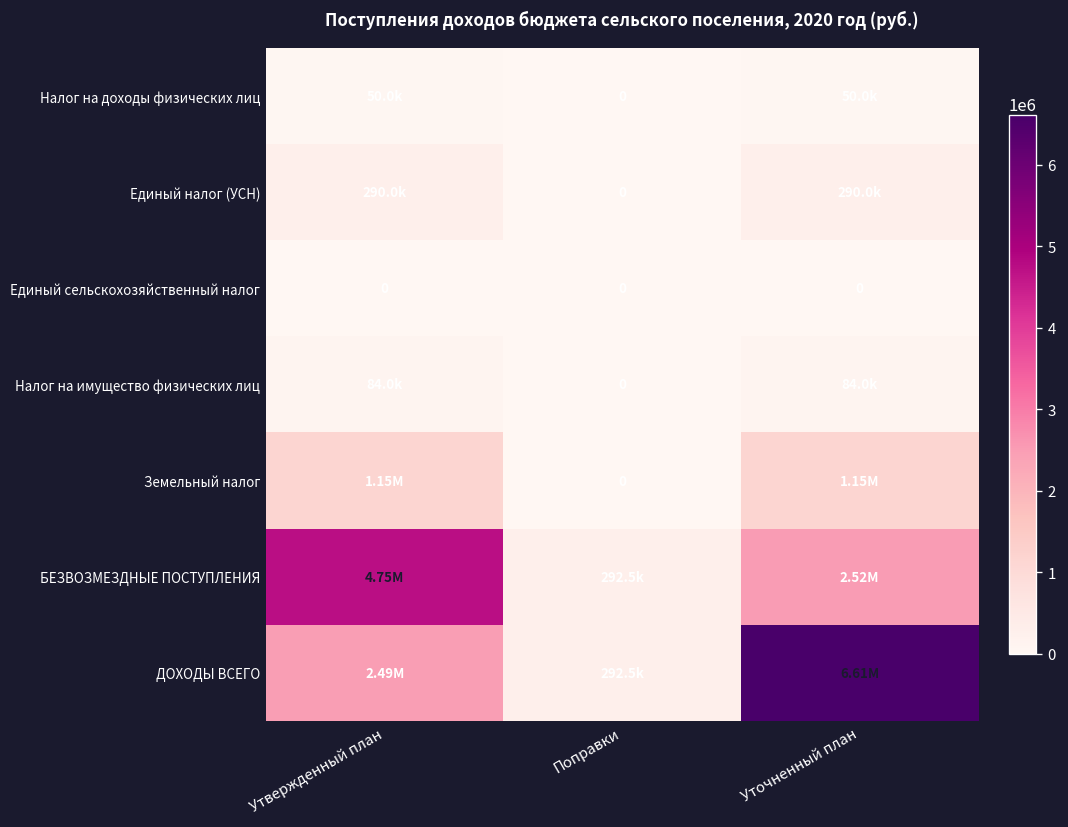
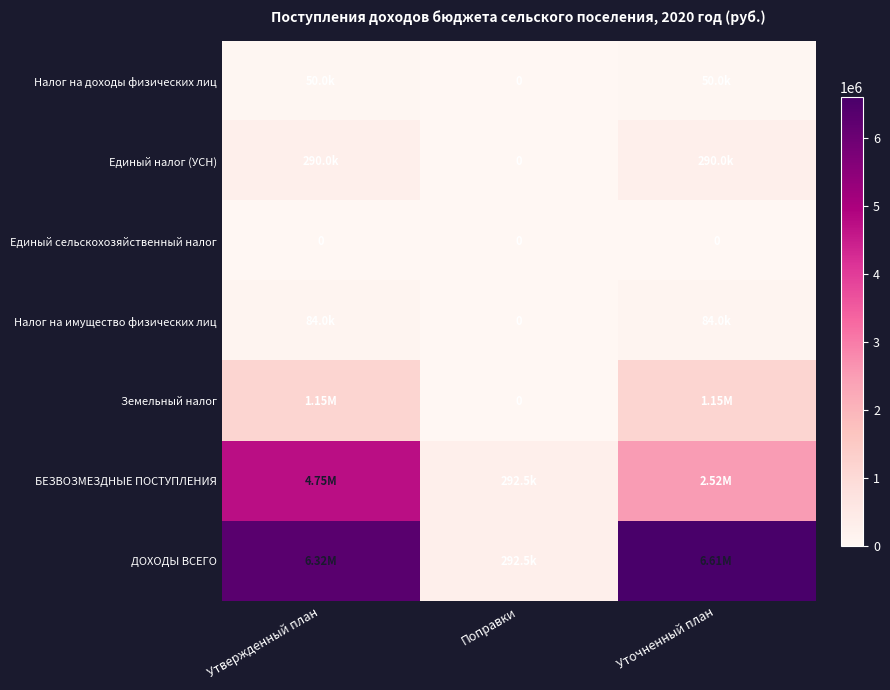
  {
    "БЕЗВОЗМЕЗДНЫЕ ПОСТУПЛЕНИЯ": {
      "Утвержденный план": "4.75M",
      "Уточненный план": "2.52M"
    },
    "ДОХОДЫ ВСЕГО": {
-     "Утвержденный план": "2.49M",
+     "Утвержденный план": "6.32M",
      "Уточненный план": "6.61M"
    }
  }
